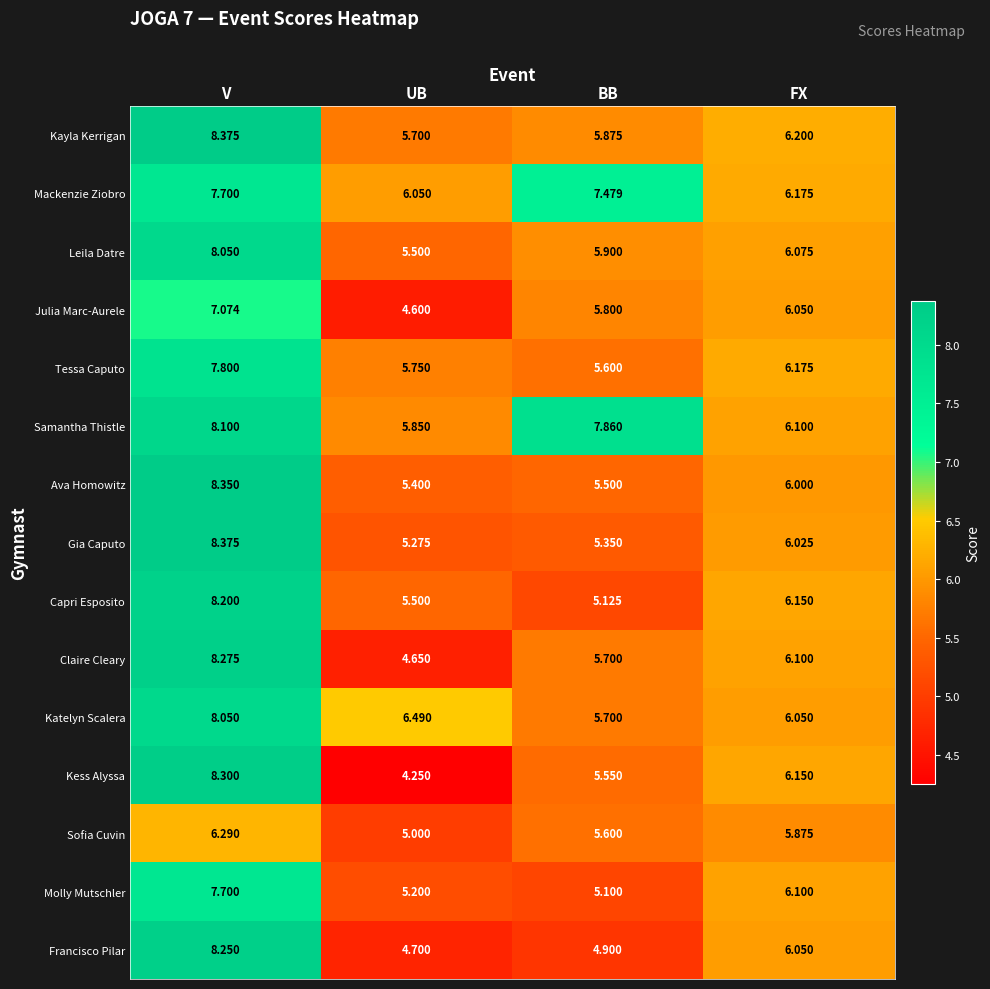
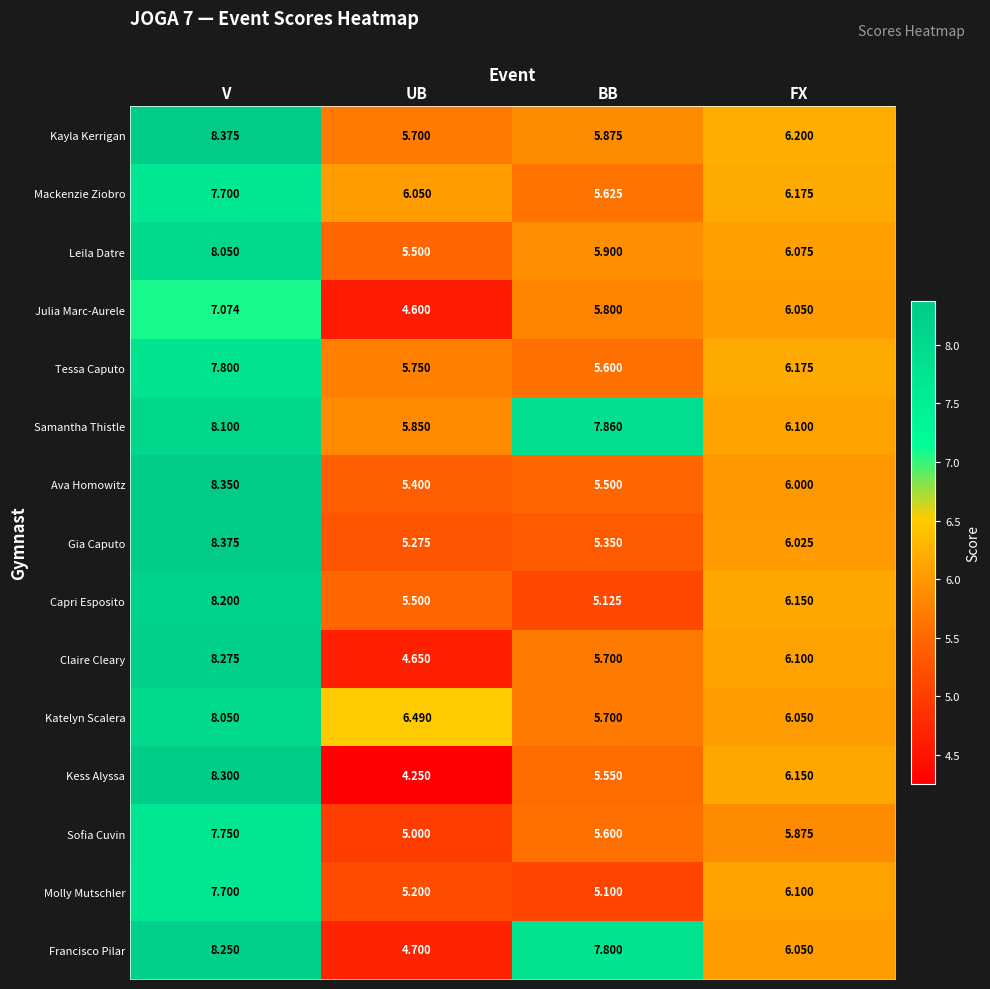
  {
    "Kayla Kerrigan": {
      "V": 8.375,
      "UB": 5.700,
      "BB": 5.875,
      "FX": 6.200
    },
    "Mackenzie Ziobro": {
      "V": 7.700,
      "UB": 6.050,
-     "BB": 7.479,
+     "BB": 5.625,
      "FX": 6.175
    },
    "Leila Datre": {
      "V": 8.050,
      "UB": 5.500,
      "BB": 5.900,
      "FX": 6.075
    },
    "Julia Marc-Aurele": {
      "V": 7.074,
      "UB": 4.600,
      "BB": 5.800,
      "FX": 6.050
    },
    "Tessa Caputo": {
      "V": 7.800,
      "UB": 5.750,
      "BB": 5.600,
      "FX": 6.175
    },
    "Samantha Thistle": {
      "V": 8.100,
      "UB": 5.850,
      "BB": 7.860,
      "FX": 6.100
    },
    "Ava Homowitz": {
      "V": 8.350,
      "UB": 5.400,
      "BB": 5.500,
      "FX": 6.000
    },
    "Gia Caputo": {
      "V": 8.375,
      "UB": 5.275,
      "BB": 5.350,
      "FX": 6.025
    },
    "Capri Esposito": {
      "V": 8.200,
      "UB": 5.500,
      "BB": 5.125,
      "FX": 6.150
    },
    "Claire Cleary": {
      "V": 8.275,
      "UB": 4.650,
      "BB": 5.700,
      "FX": 6.100
    },
    "Katelyn Scalera": {
      "V": 8.050,
      "UB": 6.490,
      "BB": 5.700,
      "FX": 6.050
    },
    "Kess Alyssa": {
      "V": 8.300,
      "UB": 4.250,
      "BB": 5.550,
      "FX": 6.150
    },
    "Sofia Cuvin": {
-     "V": 6.290,
+     "V": 7.750,
      "UB": 5.000,
      "BB": 5.600,
      "FX": 5.875
    },
    "Molly Mutschler": {
      "V": 7.700,
      "UB": 5.200,
      "BB": 5.100,
      "FX": 6.100
    },
    "Francisco Pilar": {
      "V": 8.250,
      "UB": 4.700,
-     "BB": 4.900,
+     "BB": 7.800,
      "FX": 6.050
    }
  }
